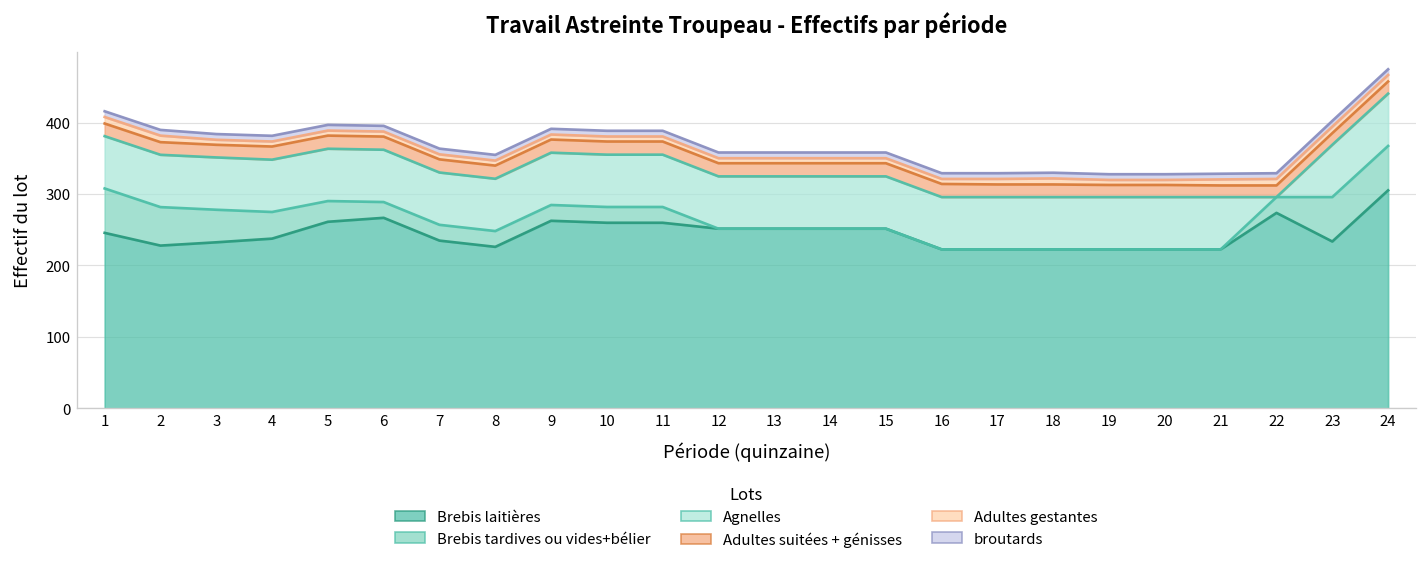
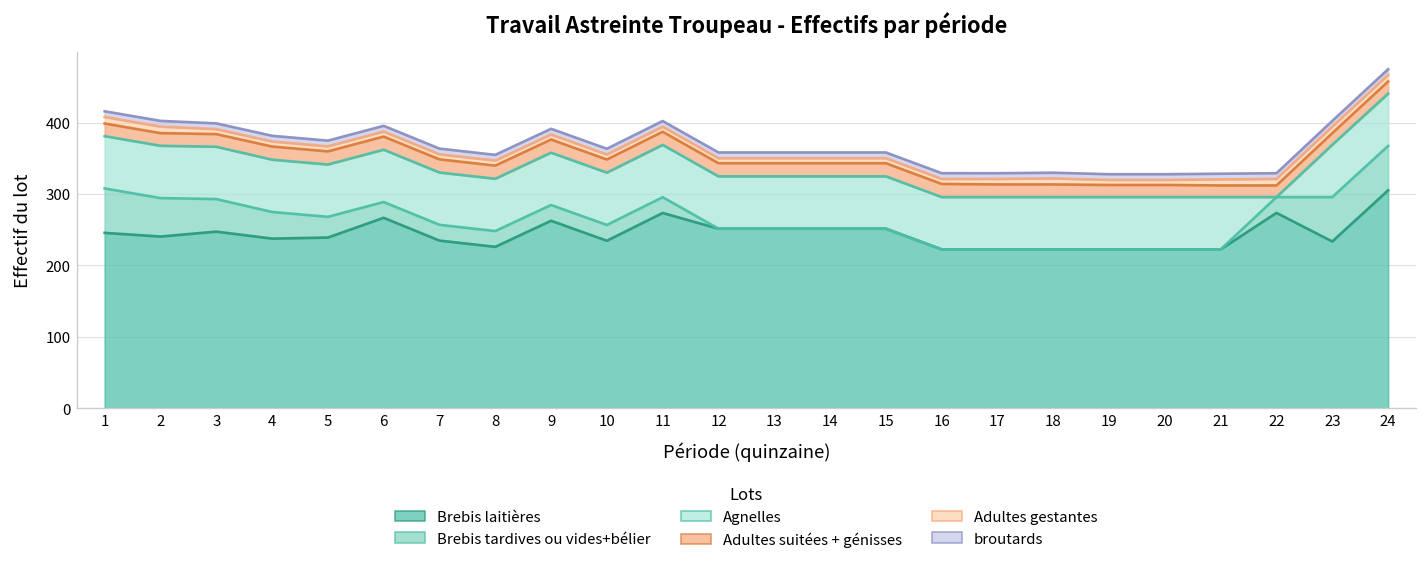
  {
    "Brebis laitières": {
      "1": 250,
-     "2": 230,
-     "3": 230,
+     "2": 240,
+     "3": 250,
      "4": 240,
-     "5": 260,
+     "5": 240,
      "6": 270,
      "7": 230,
      "8": 230,
      "9": 260,
-     "10": 260,
-     "11": 260,
+     "10": 230,
+     "11": 270,
      "22": 270,
      "23": 230,
      "24": 310
    }
  }
